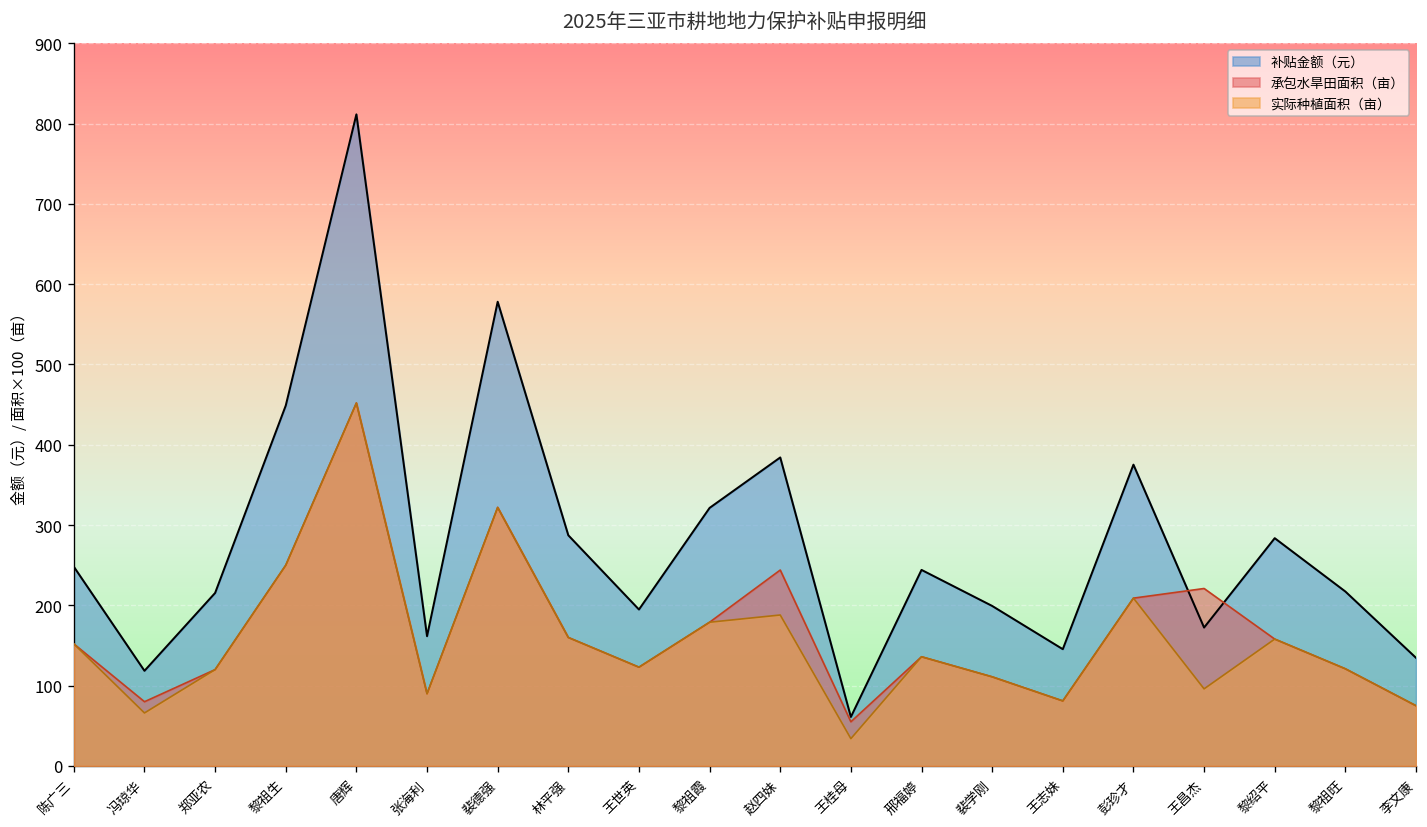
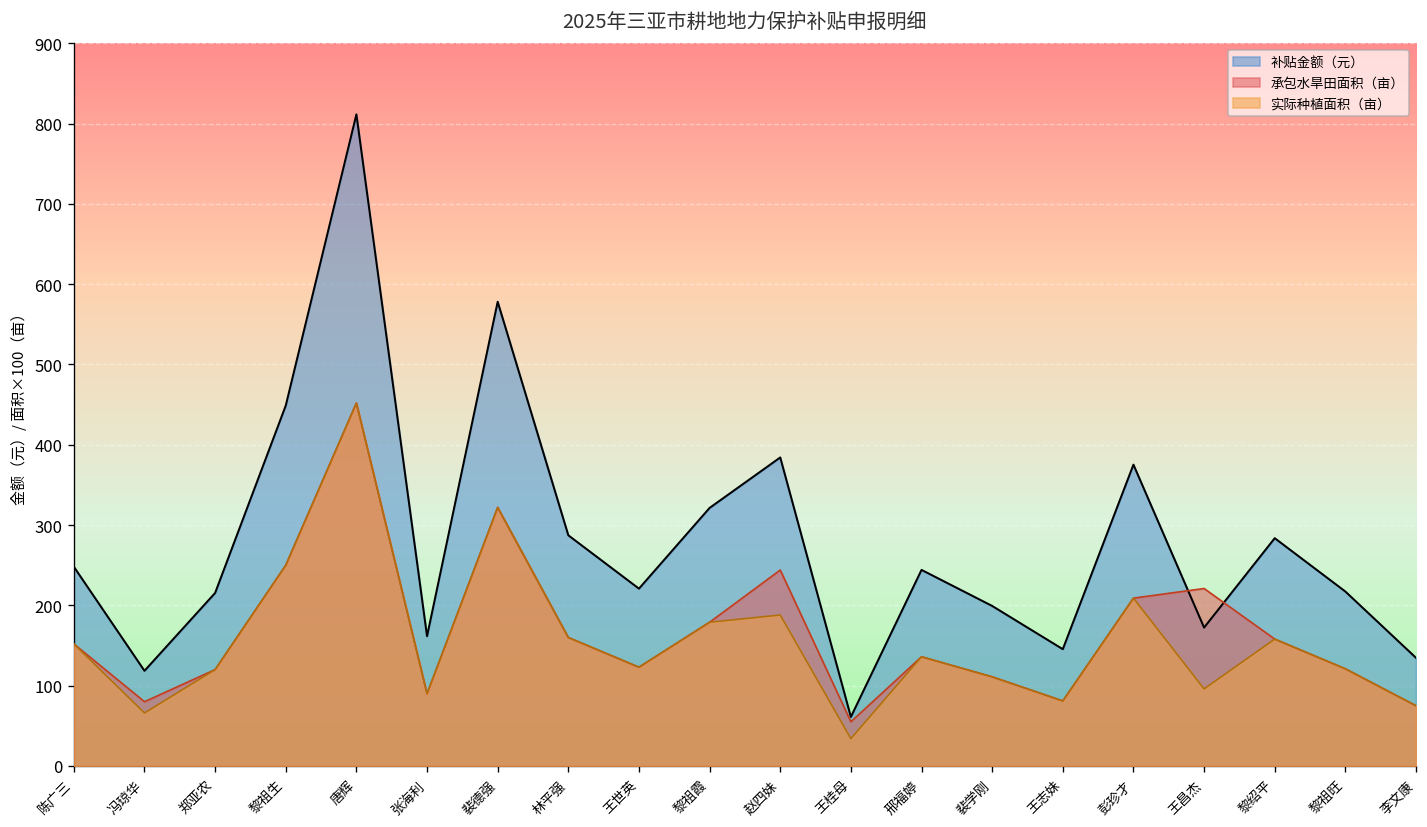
  {
    "补贴金额（元）": {
      "陈广三": 250,
      "冯琼华": 120,
      "郑亚农": 220,
      "黎祖生": 450,
      "唐辉": 810,
      "张海利": 160,
      "裴德强": 580,
      "林平强": 290,
-     "王世英": 190,
+     "王世英": 220,
      "黎祖霞": 320,
      "赵四妹": 380,
      "王桂母": 60,
      "邢福婷": 240,
      "裴学刚": 200,
      "王志妹": 150,
      "彭珍才": 380,
      "王昌杰": 170,
      "黎绍平": 280,
      "黎祖旺": 220,
      "李文康": 130
    },
    "承包水旱田面积（亩）": {
      "冯琼华": 80,
      "赵四妹": 240,
      "王桂母": 60,
      "王昌杰": 220
    },
    "实际种植面积（亩）": {
      "冯琼华": 70,
      "赵四妹": 190,
      "王桂母": 30,
      "王昌杰": 100
    }
  }
